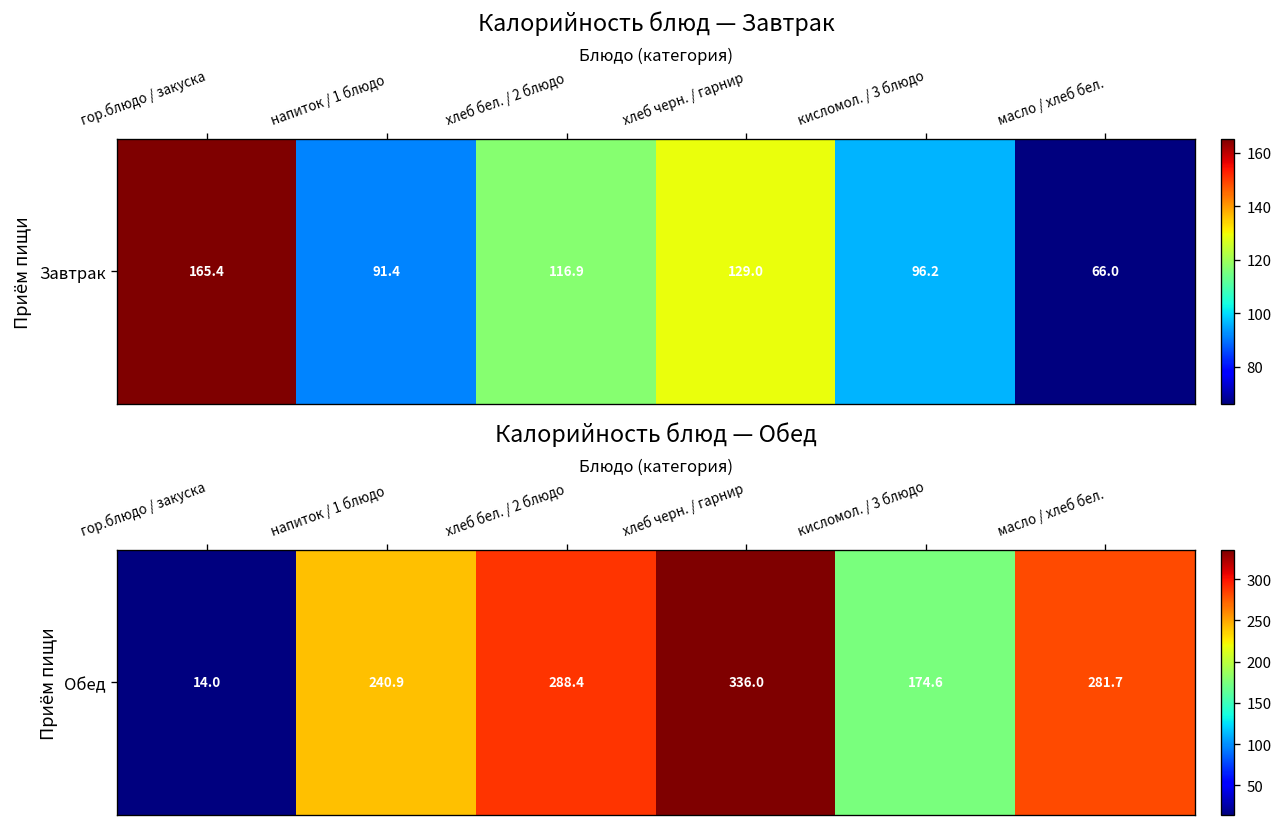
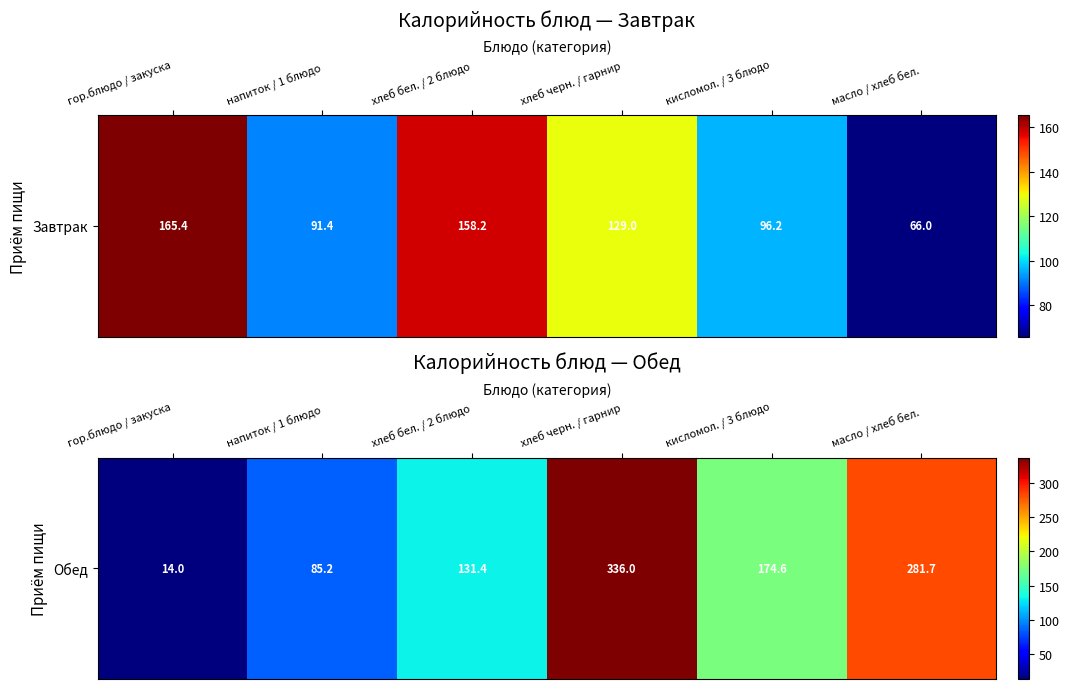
  {
    "Калорийность блюд — Завтрак": {
      "Завтрак": {
        "гор.блюдо / закуска": 165.4,
        "напиток / 1 блюдо": 91.4,
-       "хлеб бел. / 2 блюдо": 116.9,
+       "хлеб бел. / 2 блюдо": 158.2,
        "хлеб черн. / гарнир": 129.0,
        "кисломол. / 3 блюдо": 96.2,
        "масло / хлеб бел.": 66.0
      }
    },
    "Калорийность блюд — Обед": {
      "Обед": {
        "гор.блюдо / закуска": 14.0,
-       "напиток / 1 блюдо": 240.9,
-       "хлеб бел. / 2 блюдо": 288.4,
+       "напиток / 1 блюдо": 85.2,
+       "хлеб бел. / 2 блюдо": 131.4,
        "хлеб черн. / гарнир": 336.0,
        "кисломол. / 3 блюдо": 174.6,
        "масло / хлеб бел.": 281.7
      }
    }
  }
